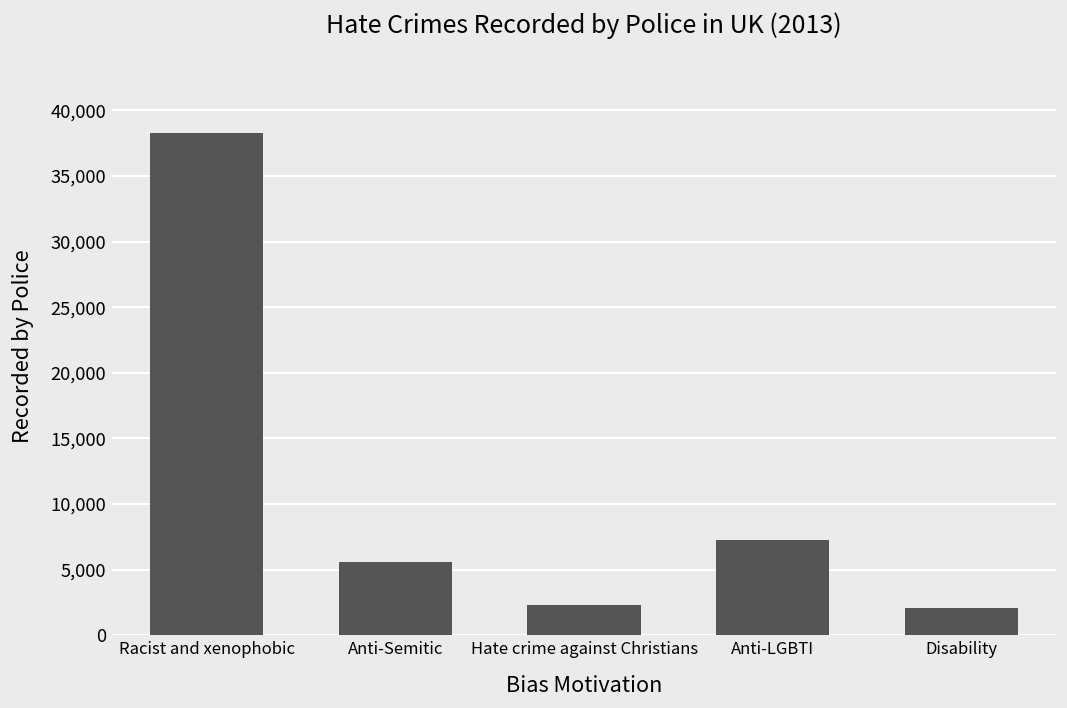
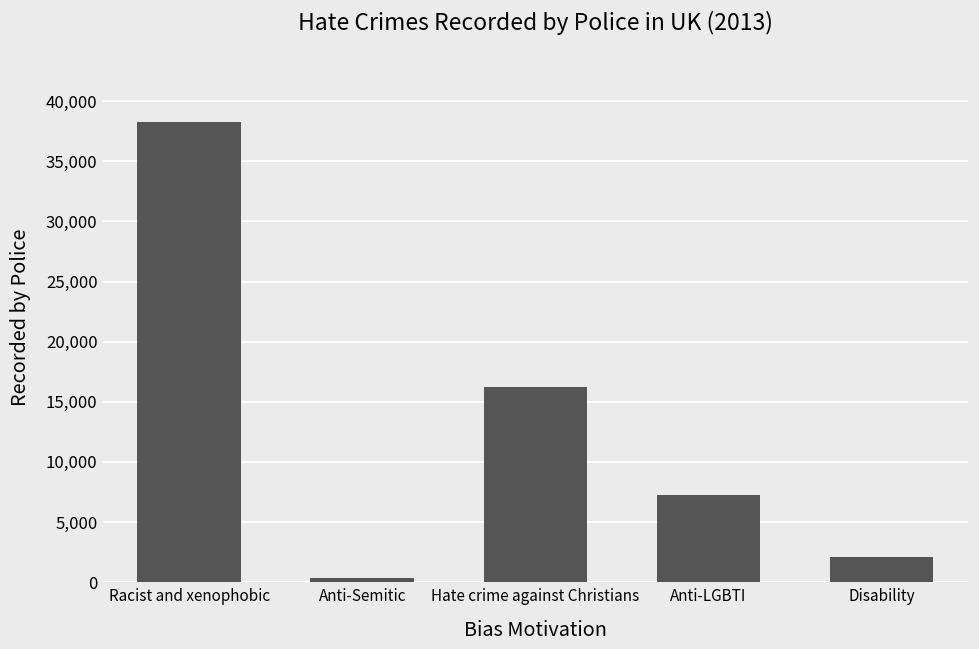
  {
    "Racist and xenophobic": "38,200",
-   "Anti-Semitic": "5,600",
-   "Hate crime against Christians": "2,300",
+   "Anti-Semitic": "300",
+   "Hate crime against Christians": "16,200",
    "Anti-LGBTI": "7,300",
    "Disability": "2,100"
  }
